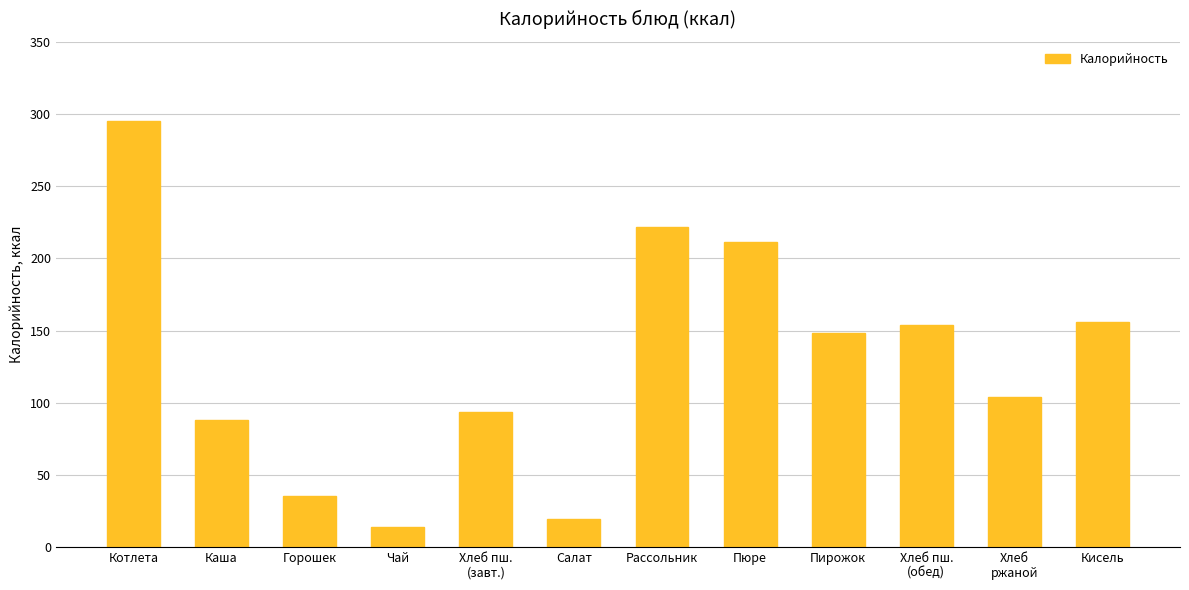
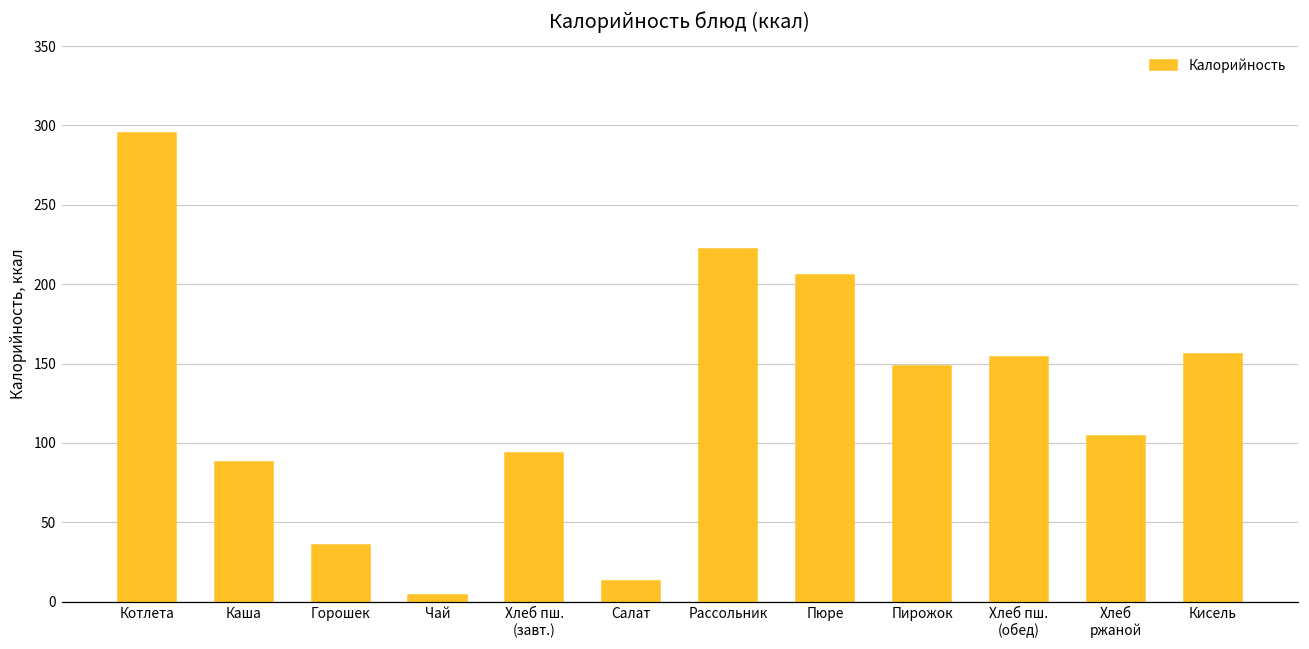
  {
    "Котлета": 295,
    "Каша": 88,
    "Горошек": 36,
-   "Чай": 14,
+   "Чай": 4,
    "Хлеб пш. (завт.)": 94,
-   "Салат": 20,
+   "Салат": 13,
    "Рассольник": 222,
-   "Пюре": 212,
+   "Пюре": 206,
    "Пирожок": 148,
    "Хлеб пш. (обед)": 154,
    "Хлеб ржаной": 104,
    "Кисель": 156
  }
